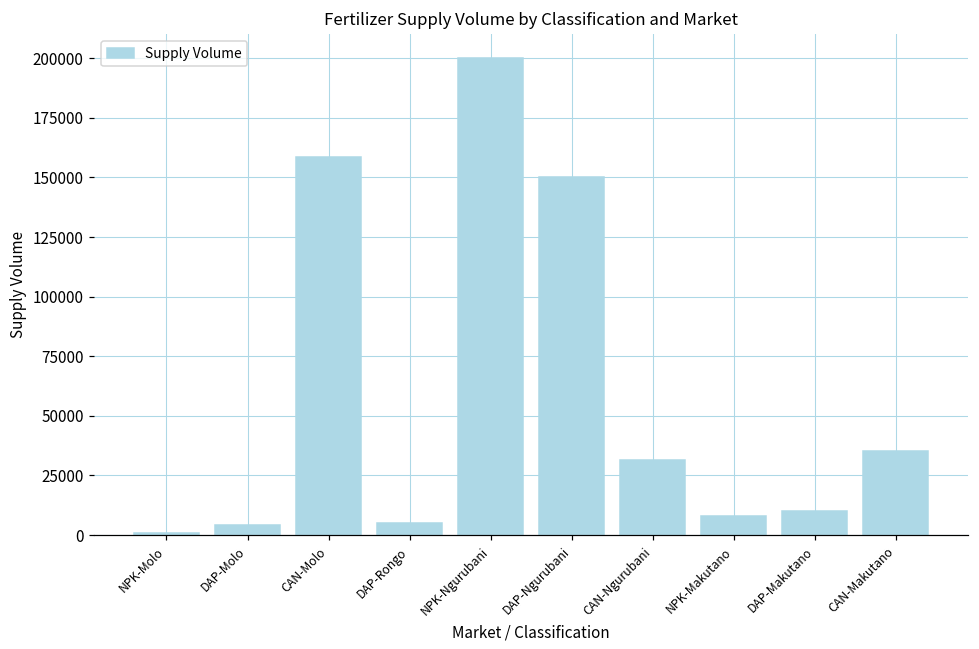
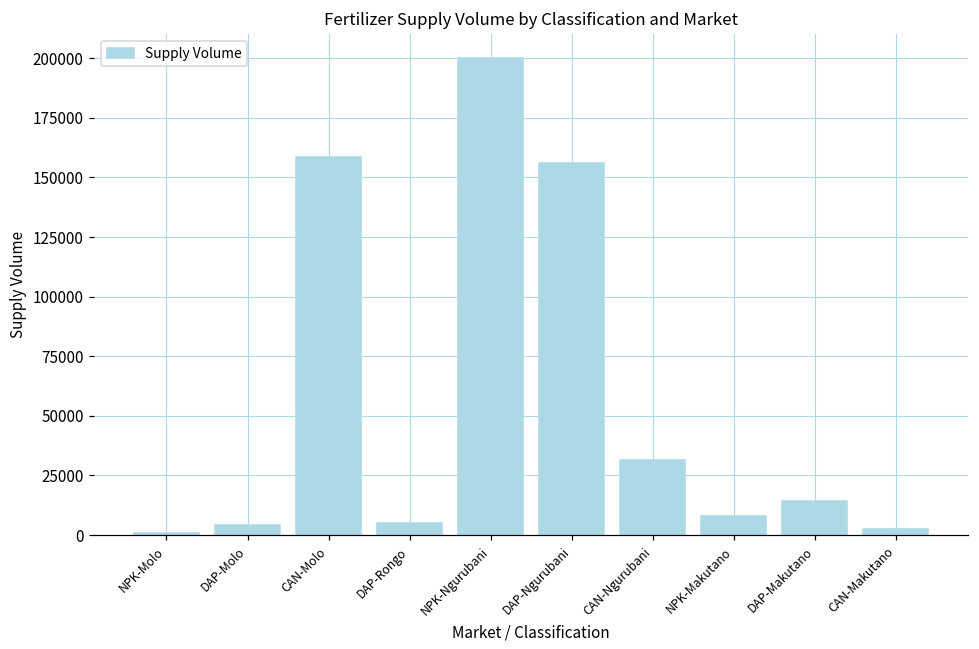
  {
    "DAP-Molo": 4000,
    "CAN-Molo": 158000,
    "DAP-Rongo": 5000,
    "NPK-Ngurubani": 200000,
-   "DAP-Ngurubani": 150000,
+   "DAP-Ngurubani": 156000,
    "CAN-Ngurubani": 31000,
    "NPK-Makutano": 8000,
-   "DAP-Makutano": 10000,
-   "CAN-Makutano": 35000
+   "DAP-Makutano": 14000,
+   "CAN-Makutano": 3000
  }
